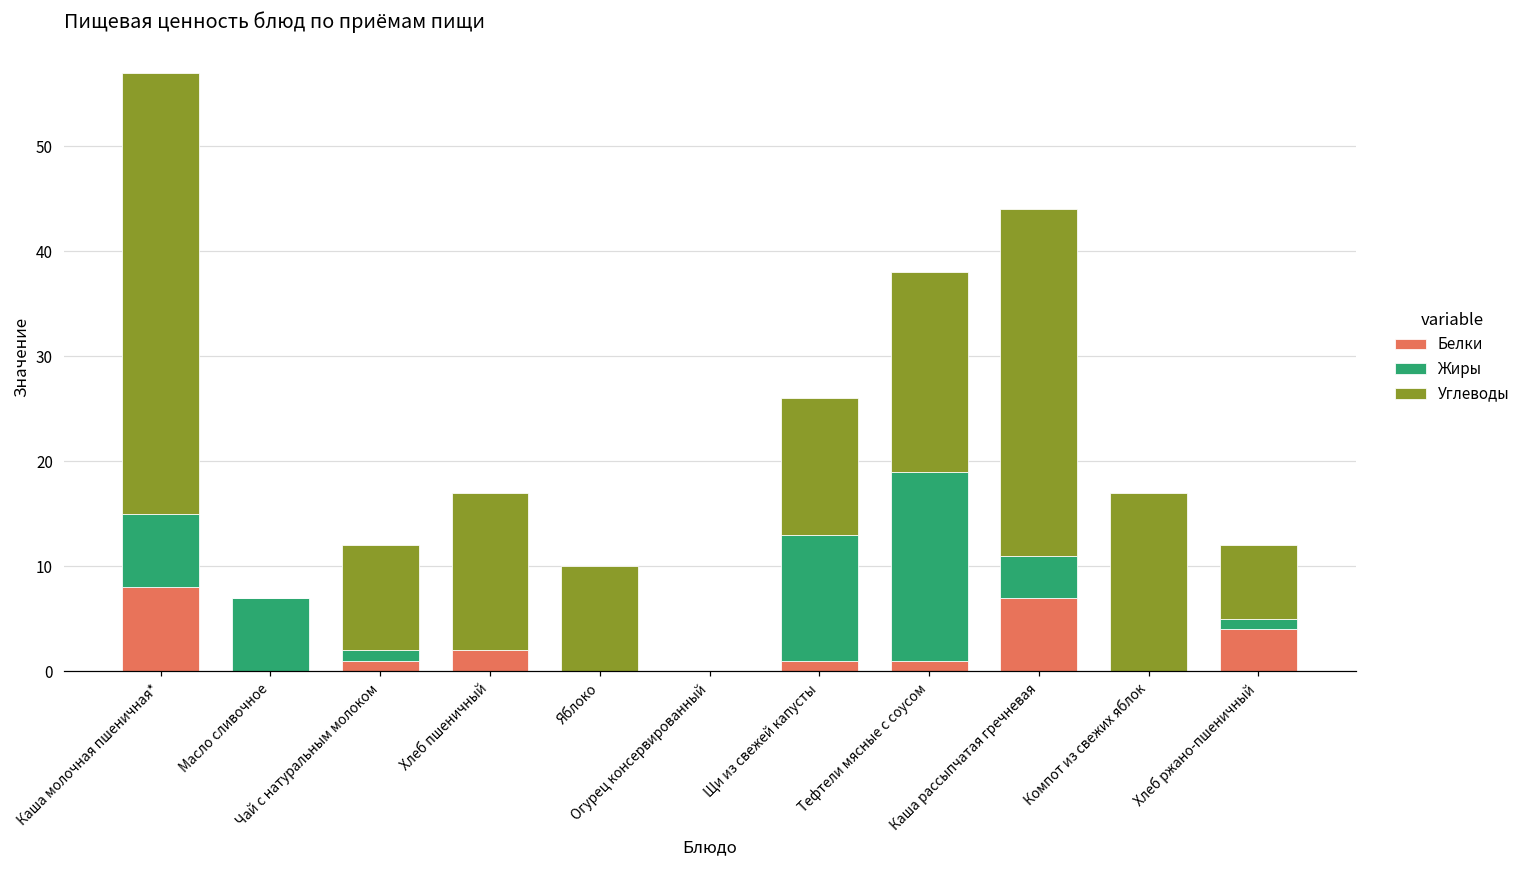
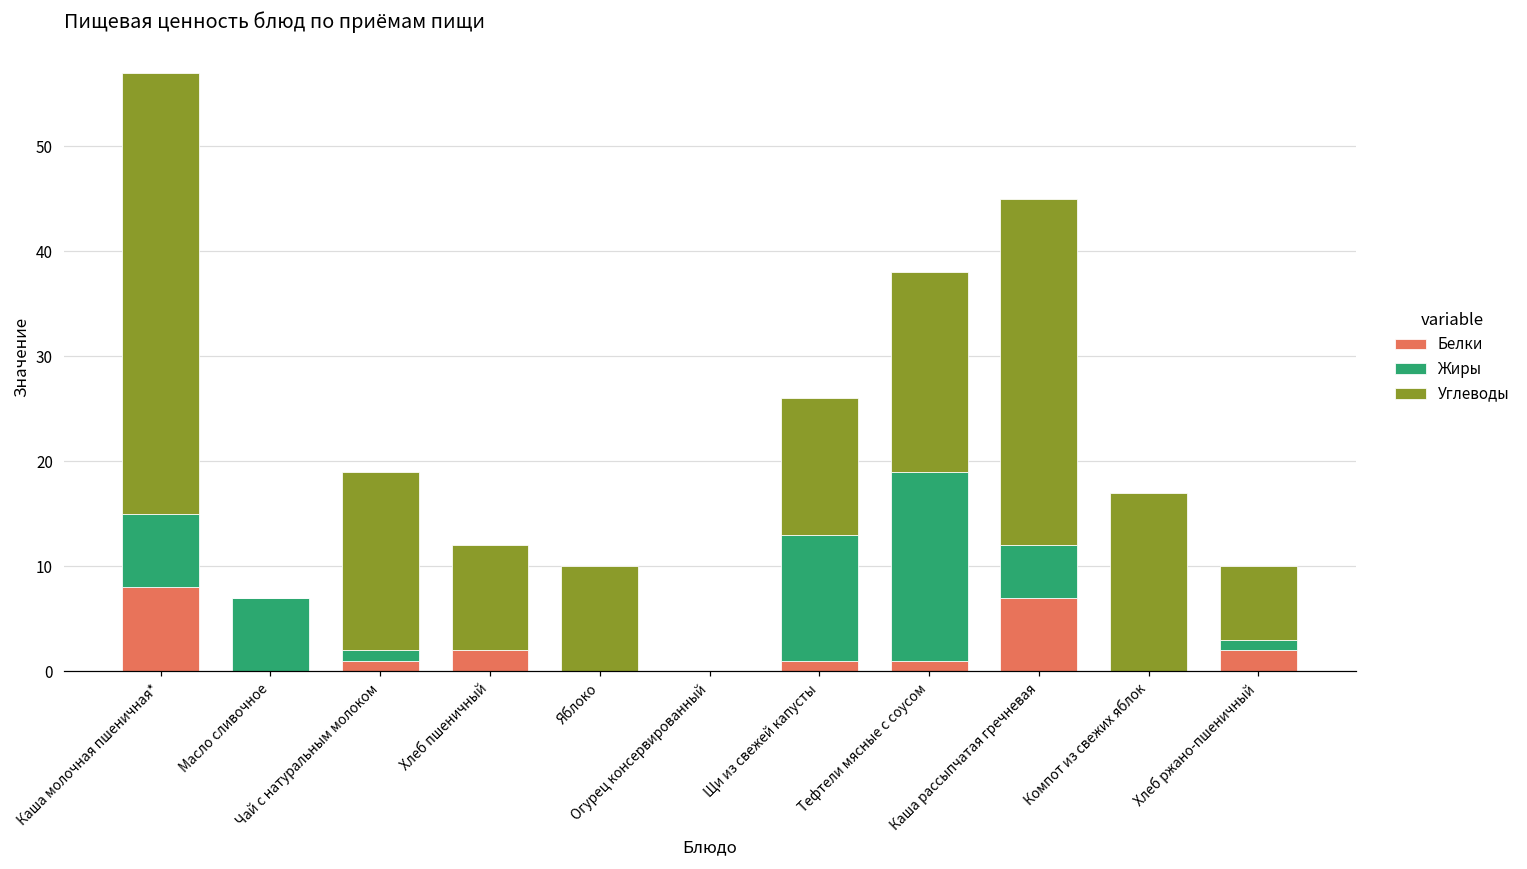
  {
    "Белки": {
      "Каша молочная пшеничная*": 8,
      "Масло сливочное": 0,
      "Чай с натуральным молоком": 1,
      "Хлеб пшеничный": 2,
      "Яблоко": 0,
      "Огурец консервированный": 0,
      "Щи из свежей капусты": 1,
      "Тефтели мясные с соусом": 1,
      "Каша рассыпчатая гречневая": 7,
      "Компот из свежих яблок": 0,
-     "Хлеб ржано-пшеничный": 4
+     "Хлеб ржано-пшеничный": 2
    },
    "Жиры": {
      "Каша молочная пшеничная*": 7,
      "Масло сливочное": 7,
      "Чай с натуральным молоком": 1,
      "Хлеб пшеничный": 0,
      "Яблоко": 0,
      "Огурец консервированный": 0,
      "Щи из свежей капусты": 12,
      "Тефтели мясные с соусом": 18,
-     "Каша рассыпчатая гречневая": 4,
+     "Каша рассыпчатая гречневая": 5,
      "Компот из свежих яблок": 0,
      "Хлеб ржано-пшеничный": 1
    },
    "Углеводы": {
      "Каша молочная пшеничная*": 42,
      "Масло сливочное": 0,
-     "Чай с натуральным молоком": 10,
-     "Хлеб пшеничный": 15,
+     "Чай с натуральным молоком": 17,
+     "Хлеб пшеничный": 10,
      "Яблоко": 10,
      "Огурец консервированный": 0,
      "Щи из свежей капусты": 13,
      "Тефтели мясные с соусом": 19,
      "Каша рассыпчатая гречневая": 33,
      "Компот из свежих яблок": 17,
      "Хлеб ржано-пшеничный": 7
    }
  }
